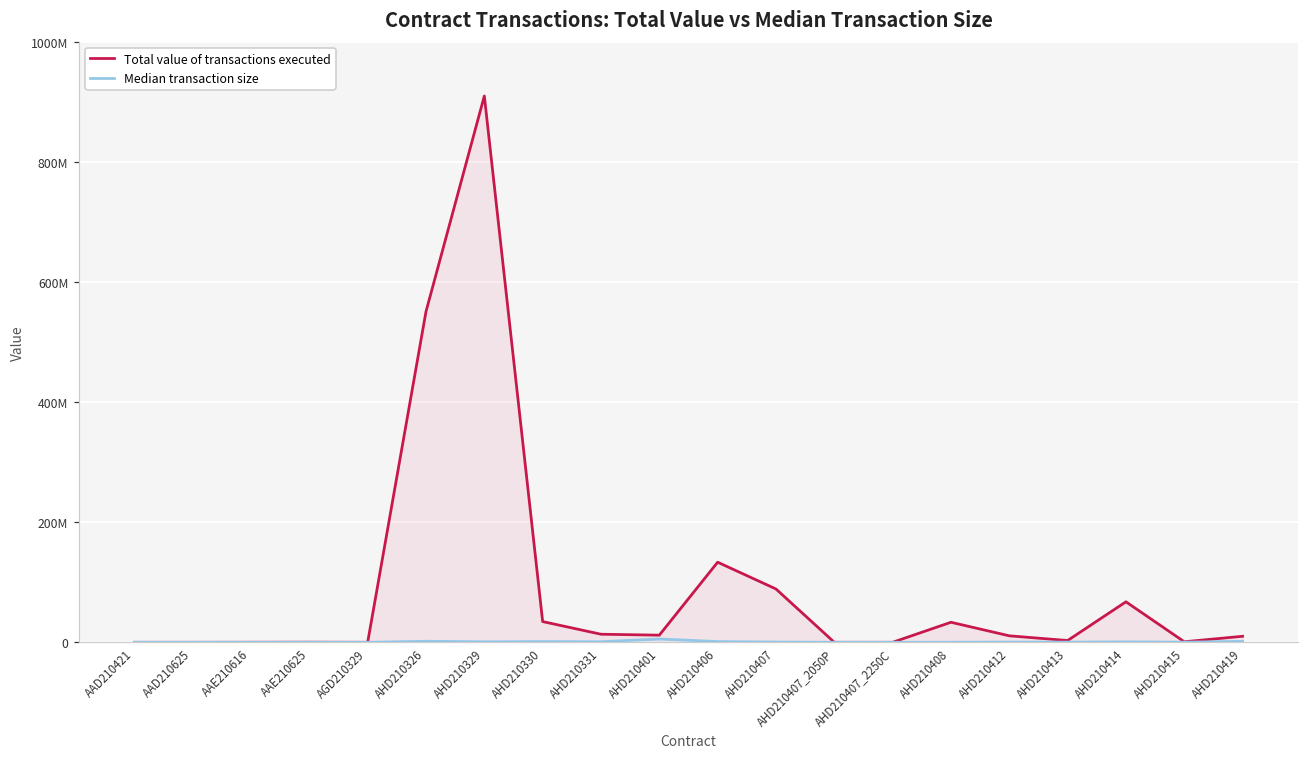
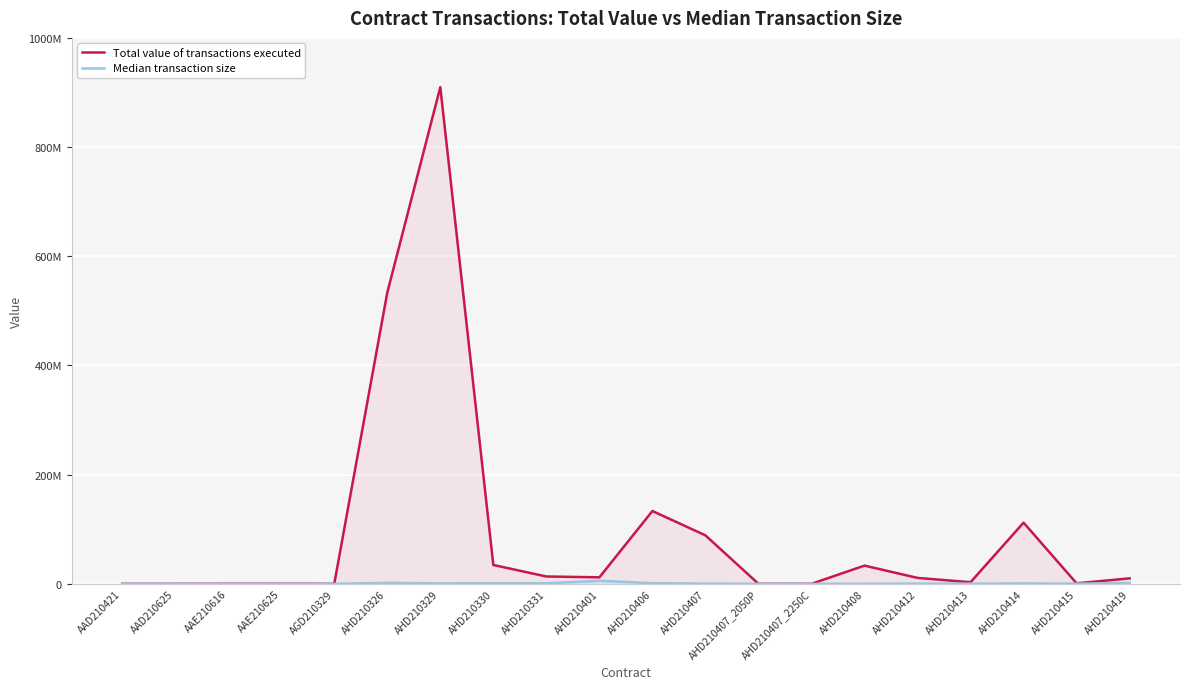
  {
    "Total value of transactions executed": {
-     "AHD210326": 550000000,
+     "AHD210326": 530000000,
      "AHD210329": 910000000,
      "AHD210330": 30000000,
      "AHD210331": 10000000,
      "AHD210401": 10000000,
      "AHD210406": 130000000,
      "AHD210407": 90000000,
      "AHD210408": 30000000,
      "AHD210412": 10000000,
-     "AHD210414": 70000000,
+     "AHD210414": 110000000,
      "AHD210419": 10000000
    },
    "Median transaction size": {
      "AHD210326": 0,
      "AHD210329": 0,
      "AHD210330": 0,
      "AHD210331": 0,
      "AHD210401": 10000000,
      "AHD210406": 0,
      "AHD210407": 0,
      "AHD210408": 0,
      "AHD210412": 0,
      "AHD210414": 0,
      "AHD210419": 0
    }
  }
